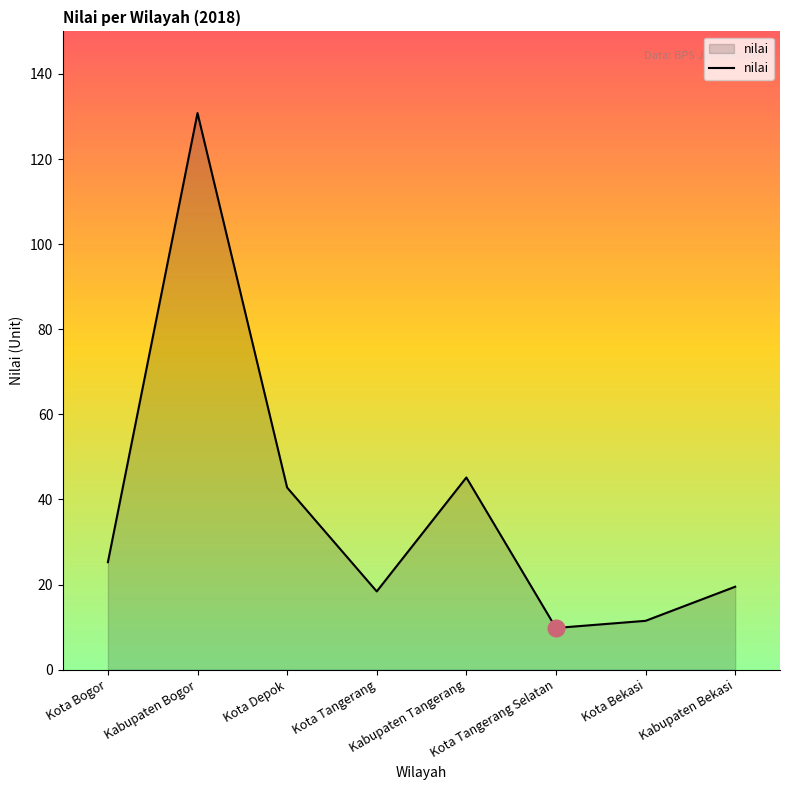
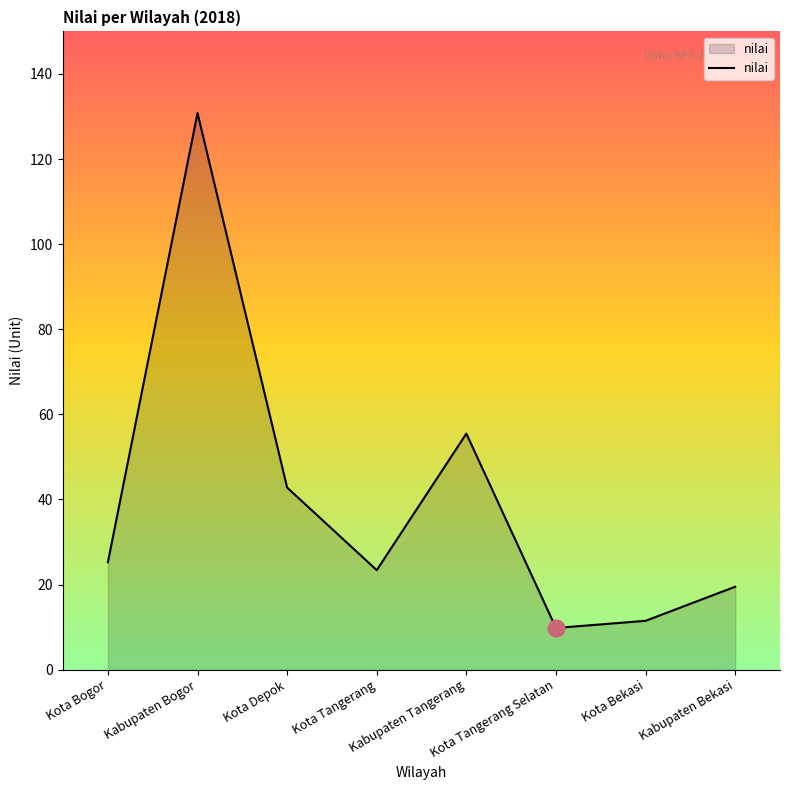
  {
    "nilai": {
      "Kota Bogor": 25,
      "Kabupaten Bogor": 131,
      "Kota Depok": 43,
-     "Kota Tangerang": 18,
-     "Kabupaten Tangerang": 45,
+     "Kota Tangerang": 23,
+     "Kabupaten Tangerang": 55,
      "Kota Bekasi": 11,
      "Kabupaten Bekasi": 20
    }
  }
